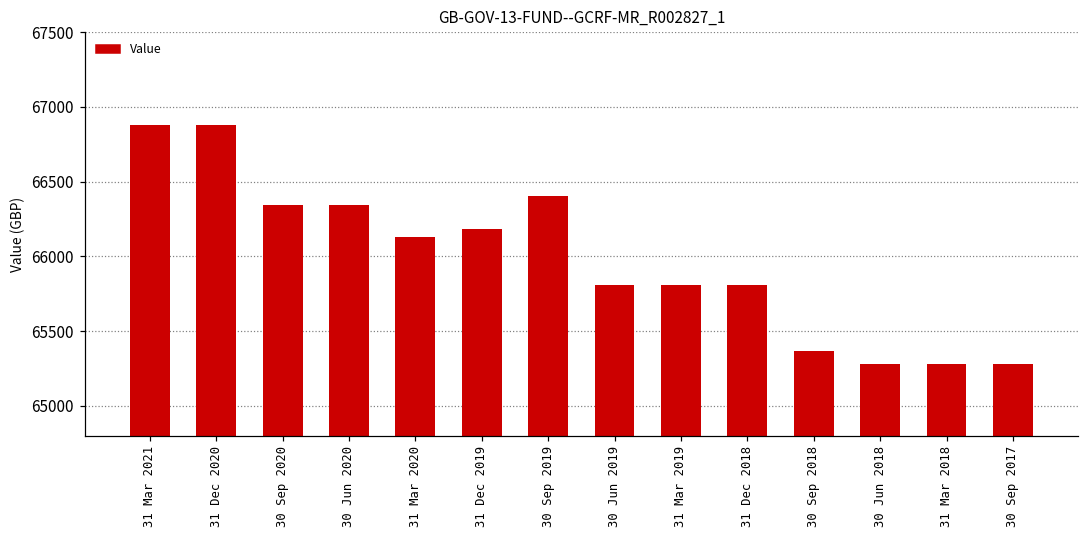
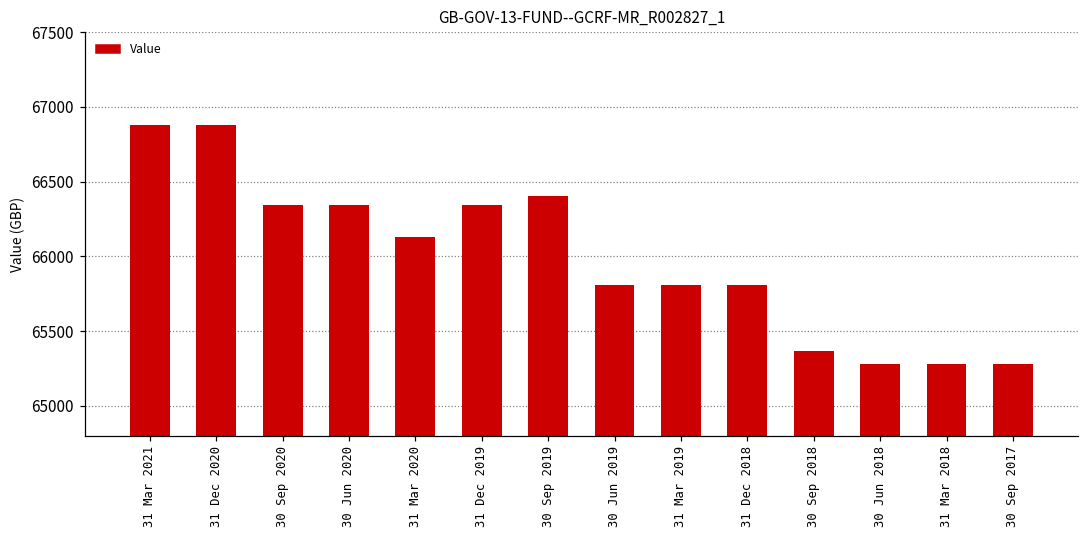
  {
    "31 Mar 2021": 66880,
    "31 Dec 2020": 66880,
    "30 Sep 2020": 66340,
    "30 Jun 2020": 66340,
    "31 Mar 2020": 66130,
-   "31 Dec 2019": 66180,
+   "31 Dec 2019": 66340,
    "30 Sep 2019": 66400,
    "30 Jun 2019": 65810,
    "31 Mar 2019": 65810,
    "31 Dec 2018": 65810,
    "30 Sep 2018": 65360,
    "30 Jun 2018": 65280,
    "31 Mar 2018": 65280,
    "30 Sep 2017": 65280
  }
